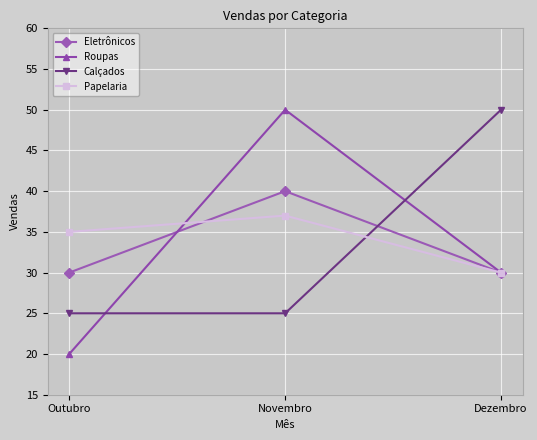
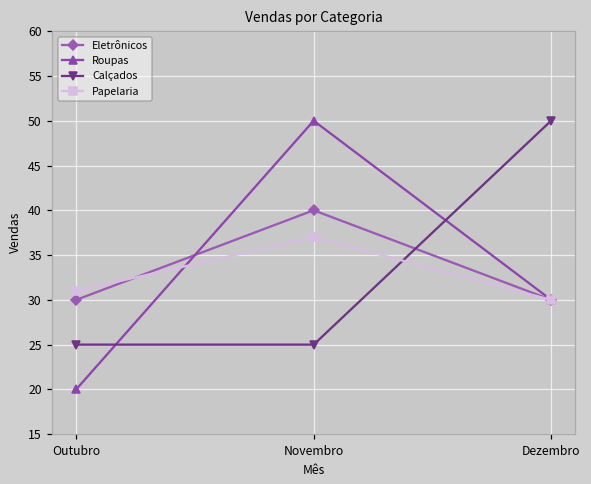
  {
    "Papelaria": {
-     "Outubro": 35,
+     "Outubro": 31,
      "Novembro": 37
    }
  }
